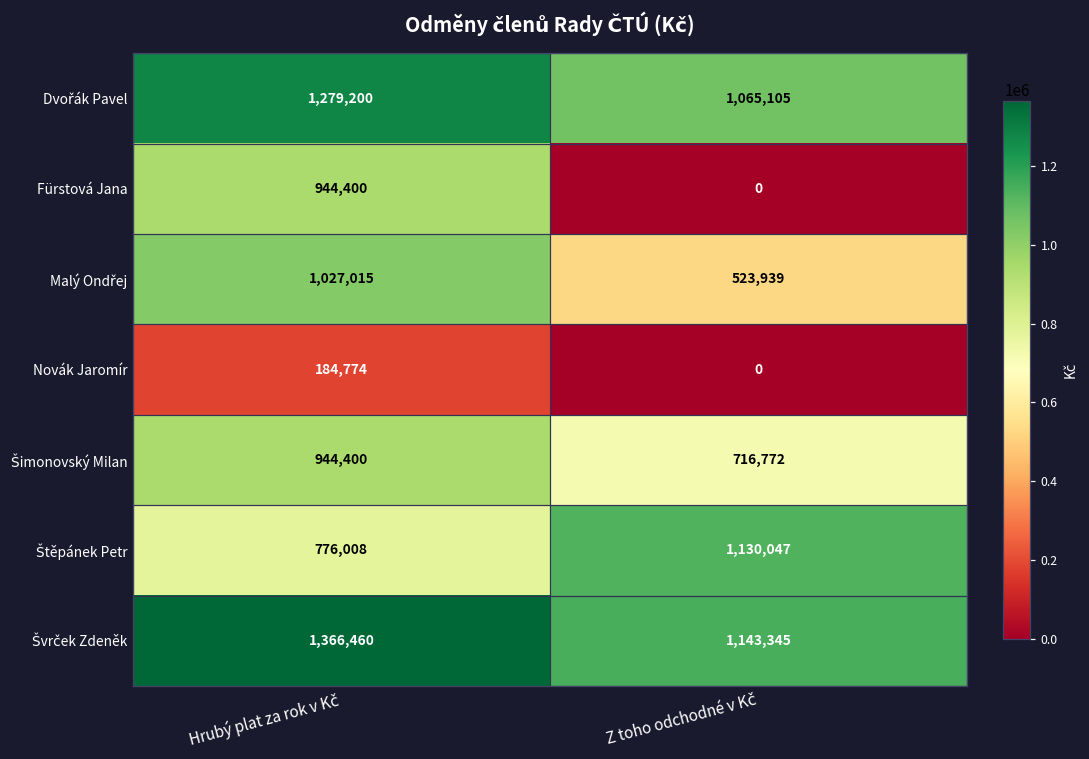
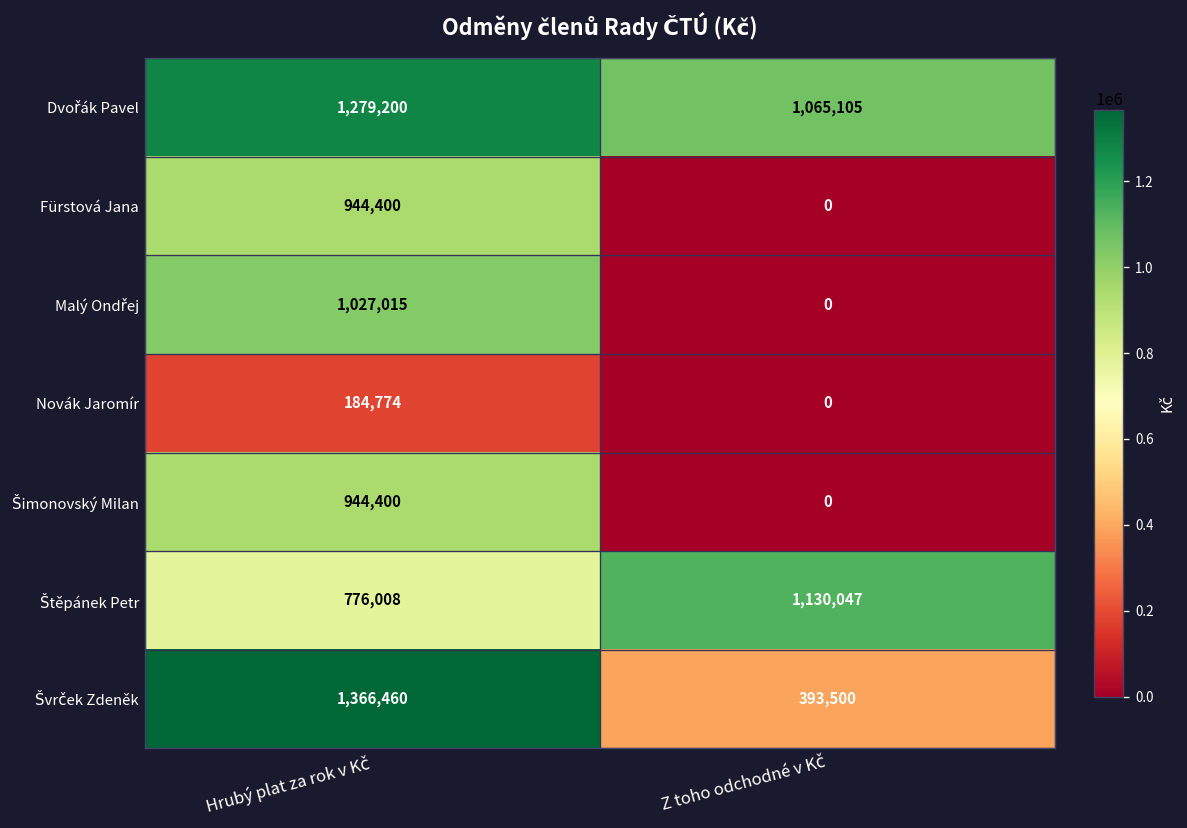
  {
    "Dvořák Pavel": {
      "Hrubý plat za rok v Kč": "1,279,200",
      "Z toho odchodné v Kč": "1,065,105"
    },
    "Fürstová Jana": {
      "Hrubý plat za rok v Kč": "944,400",
      "Z toho odchodné v Kč": "0"
    },
    "Malý Ondřej": {
      "Hrubý plat za rok v Kč": "1,027,015",
-     "Z toho odchodné v Kč": "523,939"
+     "Z toho odchodné v Kč": "0"
    },
    "Novák Jaromír": {
      "Hrubý plat za rok v Kč": "184,774",
      "Z toho odchodné v Kč": "0"
    },
    "Šimonovský Milan": {
      "Hrubý plat za rok v Kč": "944,400",
-     "Z toho odchodné v Kč": "716,772"
+     "Z toho odchodné v Kč": "0"
    },
    "Štěpánek Petr": {
      "Hrubý plat za rok v Kč": "776,008",
      "Z toho odchodné v Kč": "1,130,047"
    },
    "Švrček Zdeněk": {
      "Hrubý plat za rok v Kč": "1,366,460",
-     "Z toho odchodné v Kč": "1,143,345"
+     "Z toho odchodné v Kč": "393,500"
    }
  }
